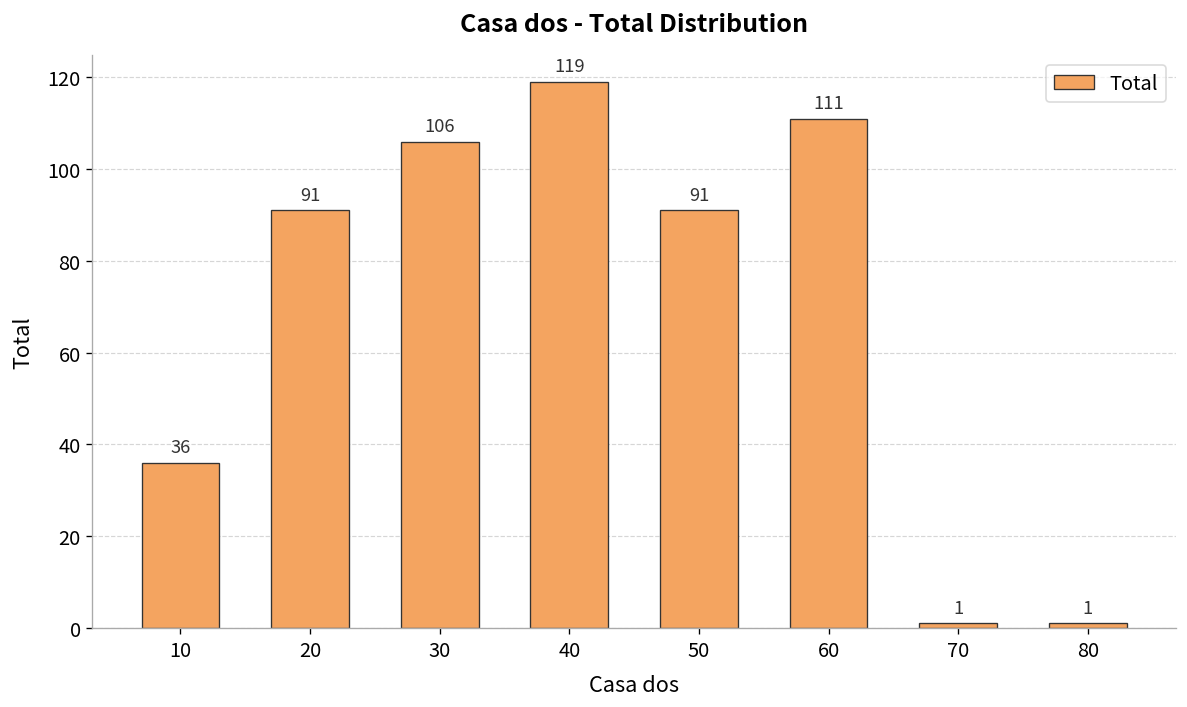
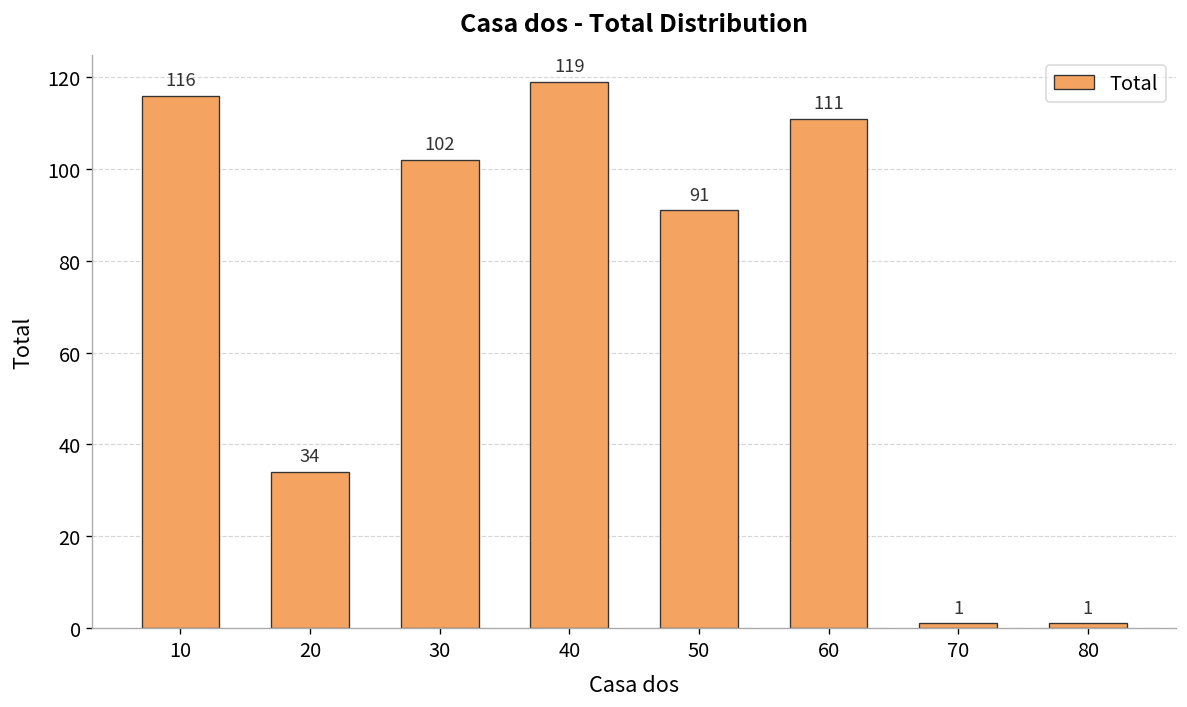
  {
-   "10": 36,
-   "20": 91,
-   "30": 106,
+   "10": 116,
+   "20": 34,
+   "30": 102,
    "40": 119,
    "50": 91,
    "60": 111,
    "70": 1,
    "80": 1
  }
